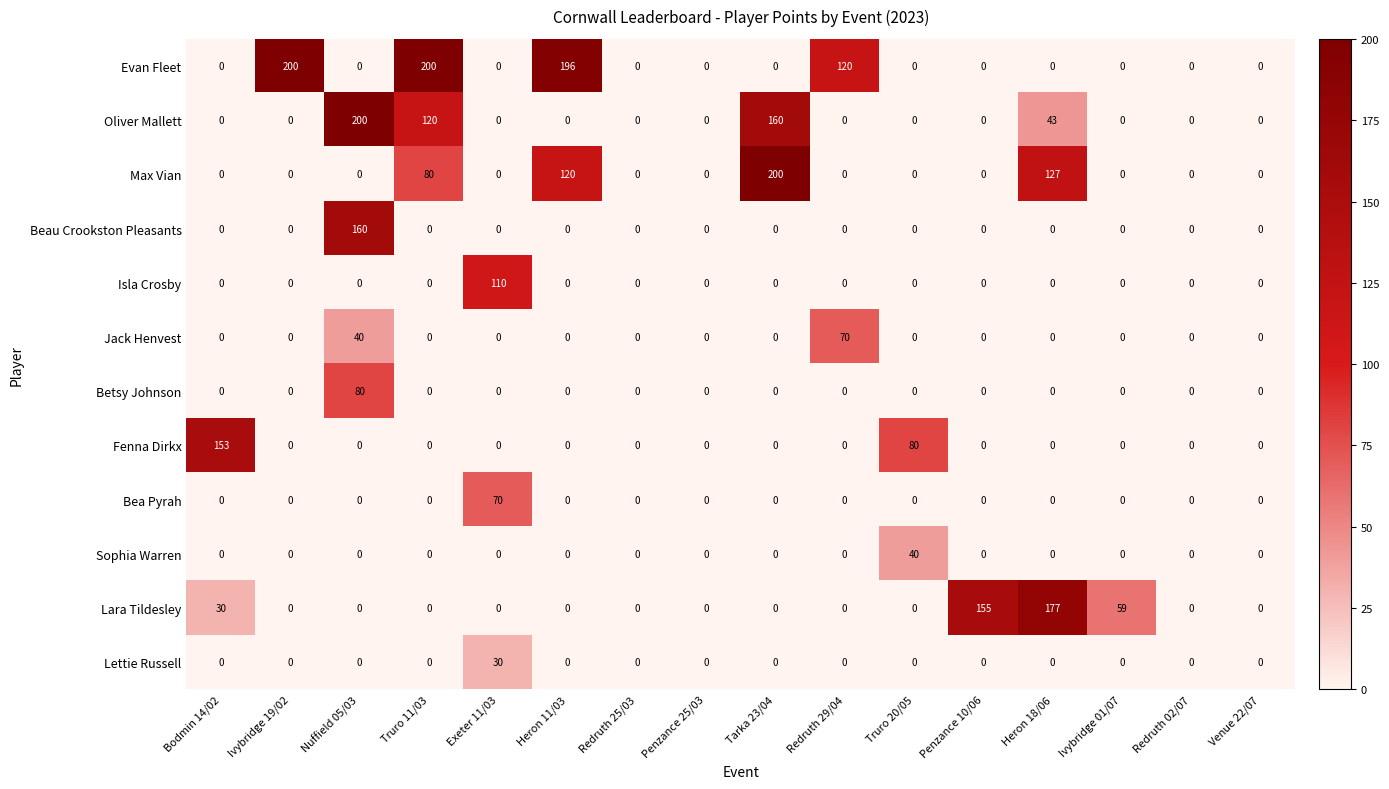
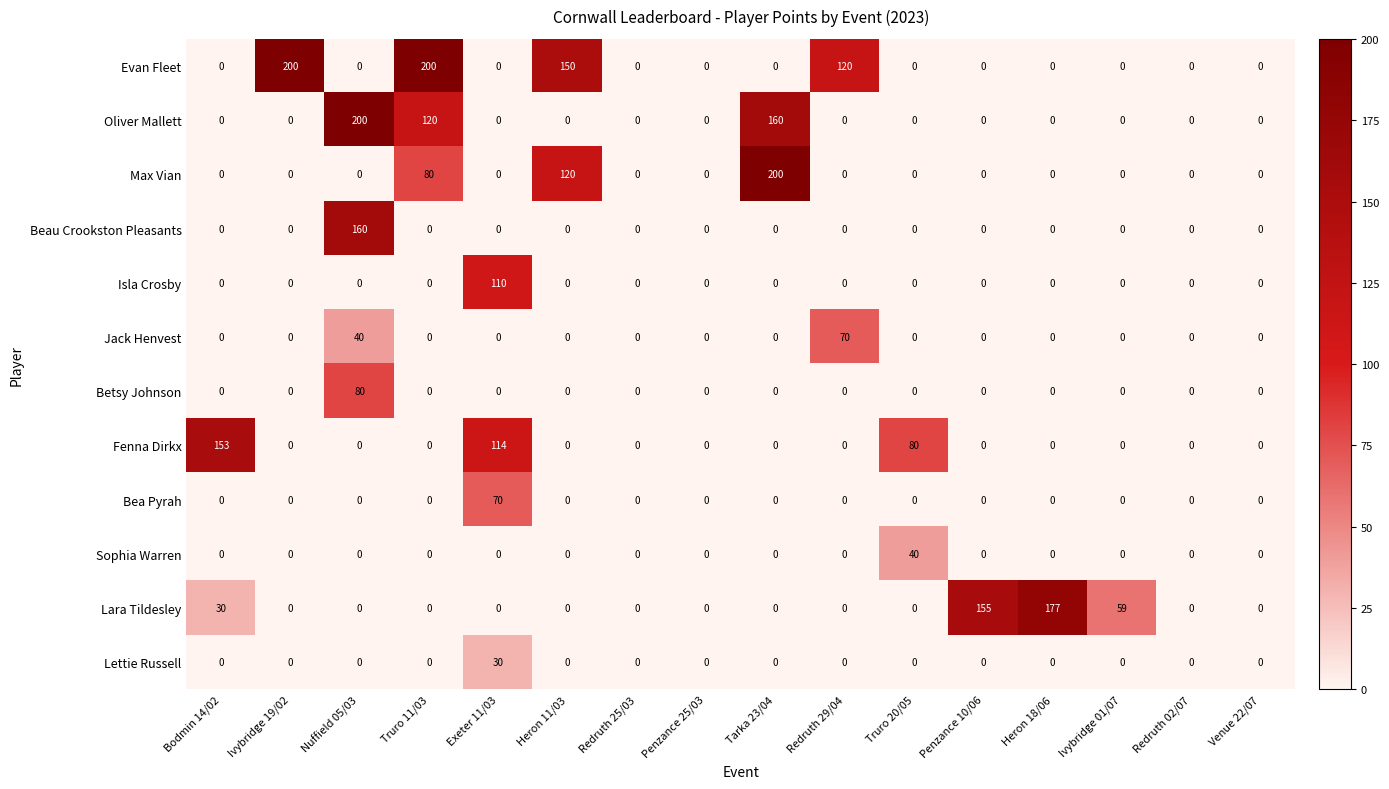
  {
    "Evan Fleet": {
      "Bodmin 14/02": 0,
      "Ivybridge 19/02": 200,
      "Nuffield 05/03": 0,
      "Truro 11/03": 200,
      "Exeter 11/03": 0,
-     "Heron 11/03": 196,
+     "Heron 11/03": 150,
      "Redruth 25/03": 0,
      "Penzance 25/03": 0,
      "Tarka 23/04": 0,
      "Redruth 29/04": 120,
      "Truro 20/05": 0,
      "Penzance 10/06": 0,
      "Heron 18/06": 0,
      "Ivybridge 01/07": 0,
      "Redruth 02/07": 0,
      "Venue 22/07": 0
    },
    "Oliver Mallett": {
      "Bodmin 14/02": 0,
      "Ivybridge 19/02": 0,
      "Nuffield 05/03": 200,
      "Truro 11/03": 120,
      "Exeter 11/03": 0,
      "Heron 11/03": 0,
      "Redruth 25/03": 0,
      "Penzance 25/03": 0,
      "Tarka 23/04": 160,
      "Redruth 29/04": 0,
      "Truro 20/05": 0,
      "Penzance 10/06": 0,
-     "Heron 18/06": 43,
+     "Heron 18/06": 0,
      "Ivybridge 01/07": 0,
      "Redruth 02/07": 0,
      "Venue 22/07": 0
    },
    "Max Vian": {
      "Bodmin 14/02": 0,
      "Ivybridge 19/02": 0,
      "Nuffield 05/03": 0,
      "Truro 11/03": 80,
      "Exeter 11/03": 0,
      "Heron 11/03": 120,
      "Redruth 25/03": 0,
      "Penzance 25/03": 0,
      "Tarka 23/04": 200,
      "Redruth 29/04": 0,
      "Truro 20/05": 0,
      "Penzance 10/06": 0,
-     "Heron 18/06": 127,
+     "Heron 18/06": 0,
      "Ivybridge 01/07": 0,
      "Redruth 02/07": 0,
      "Venue 22/07": 0
    },
    "Beau Crookston Pleasants": {
      "Bodmin 14/02": 0,
      "Ivybridge 19/02": 0,
      "Nuffield 05/03": 160,
      "Truro 11/03": 0,
      "Exeter 11/03": 0,
      "Heron 11/03": 0,
      "Redruth 25/03": 0,
      "Penzance 25/03": 0,
      "Tarka 23/04": 0,
      "Redruth 29/04": 0,
      "Truro 20/05": 0,
      "Penzance 10/06": 0,
      "Heron 18/06": 0,
      "Ivybridge 01/07": 0,
      "Redruth 02/07": 0,
      "Venue 22/07": 0
    },
    "Isla Crosby": {
      "Bodmin 14/02": 0,
      "Ivybridge 19/02": 0,
      "Nuffield 05/03": 0,
      "Truro 11/03": 0,
      "Exeter 11/03": 110,
      "Heron 11/03": 0,
      "Redruth 25/03": 0,
      "Penzance 25/03": 0,
      "Tarka 23/04": 0,
      "Redruth 29/04": 0,
      "Truro 20/05": 0,
      "Penzance 10/06": 0,
      "Heron 18/06": 0,
      "Ivybridge 01/07": 0,
      "Redruth 02/07": 0,
      "Venue 22/07": 0
    },
    "Jack Henvest": {
      "Bodmin 14/02": 0,
      "Ivybridge 19/02": 0,
      "Nuffield 05/03": 40,
      "Truro 11/03": 0,
      "Exeter 11/03": 0,
      "Heron 11/03": 0,
      "Redruth 25/03": 0,
      "Penzance 25/03": 0,
      "Tarka 23/04": 0,
      "Redruth 29/04": 70,
      "Truro 20/05": 0,
      "Penzance 10/06": 0,
      "Heron 18/06": 0,
      "Ivybridge 01/07": 0,
      "Redruth 02/07": 0,
      "Venue 22/07": 0
    },
    "Betsy Johnson": {
      "Bodmin 14/02": 0,
      "Ivybridge 19/02": 0,
      "Nuffield 05/03": 80,
      "Truro 11/03": 0,
      "Exeter 11/03": 0,
      "Heron 11/03": 0,
      "Redruth 25/03": 0,
      "Penzance 25/03": 0,
      "Tarka 23/04": 0,
      "Redruth 29/04": 0,
      "Truro 20/05": 0,
      "Penzance 10/06": 0,
      "Heron 18/06": 0,
      "Ivybridge 01/07": 0,
      "Redruth 02/07": 0,
      "Venue 22/07": 0
    },
    "Fenna Dirkx": {
      "Bodmin 14/02": 153,
      "Ivybridge 19/02": 0,
      "Nuffield 05/03": 0,
      "Truro 11/03": 0,
-     "Exeter 11/03": 0,
+     "Exeter 11/03": 114,
      "Heron 11/03": 0,
      "Redruth 25/03": 0,
      "Penzance 25/03": 0,
      "Tarka 23/04": 0,
      "Redruth 29/04": 0,
      "Truro 20/05": 80,
      "Penzance 10/06": 0,
      "Heron 18/06": 0,
      "Ivybridge 01/07": 0,
      "Redruth 02/07": 0,
      "Venue 22/07": 0
    },
    "Bea Pyrah": {
      "Bodmin 14/02": 0,
      "Ivybridge 19/02": 0,
      "Nuffield 05/03": 0,
      "Truro 11/03": 0,
      "Exeter 11/03": 70,
      "Heron 11/03": 0,
      "Redruth 25/03": 0,
      "Penzance 25/03": 0,
      "Tarka 23/04": 0,
      "Redruth 29/04": 0,
      "Truro 20/05": 0,
      "Penzance 10/06": 0,
      "Heron 18/06": 0,
      "Ivybridge 01/07": 0,
      "Redruth 02/07": 0,
      "Venue 22/07": 0
    },
    "Sophia Warren": {
      "Bodmin 14/02": 0,
      "Ivybridge 19/02": 0,
      "Nuffield 05/03": 0,
      "Truro 11/03": 0,
      "Exeter 11/03": 0,
      "Heron 11/03": 0,
      "Redruth 25/03": 0,
      "Penzance 25/03": 0,
      "Tarka 23/04": 0,
      "Redruth 29/04": 0,
      "Truro 20/05": 40,
      "Penzance 10/06": 0,
      "Heron 18/06": 0,
      "Ivybridge 01/07": 0,
      "Redruth 02/07": 0,
      "Venue 22/07": 0
    },
    "Lara Tildesley": {
      "Bodmin 14/02": 30,
      "Ivybridge 19/02": 0,
      "Nuffield 05/03": 0,
      "Truro 11/03": 0,
      "Exeter 11/03": 0,
      "Heron 11/03": 0,
      "Redruth 25/03": 0,
      "Penzance 25/03": 0,
      "Tarka 23/04": 0,
      "Redruth 29/04": 0,
      "Truro 20/05": 0,
      "Penzance 10/06": 155,
      "Heron 18/06": 177,
      "Ivybridge 01/07": 59,
      "Redruth 02/07": 0,
      "Venue 22/07": 0
    },
    "Lettie Russell": {
      "Bodmin 14/02": 0,
      "Ivybridge 19/02": 0,
      "Nuffield 05/03": 0,
      "Truro 11/03": 0,
      "Exeter 11/03": 30,
      "Heron 11/03": 0,
      "Redruth 25/03": 0,
      "Penzance 25/03": 0,
      "Tarka 23/04": 0,
      "Redruth 29/04": 0,
      "Truro 20/05": 0,
      "Penzance 10/06": 0,
      "Heron 18/06": 0,
      "Ivybridge 01/07": 0,
      "Redruth 02/07": 0,
      "Venue 22/07": 0
    }
  }
